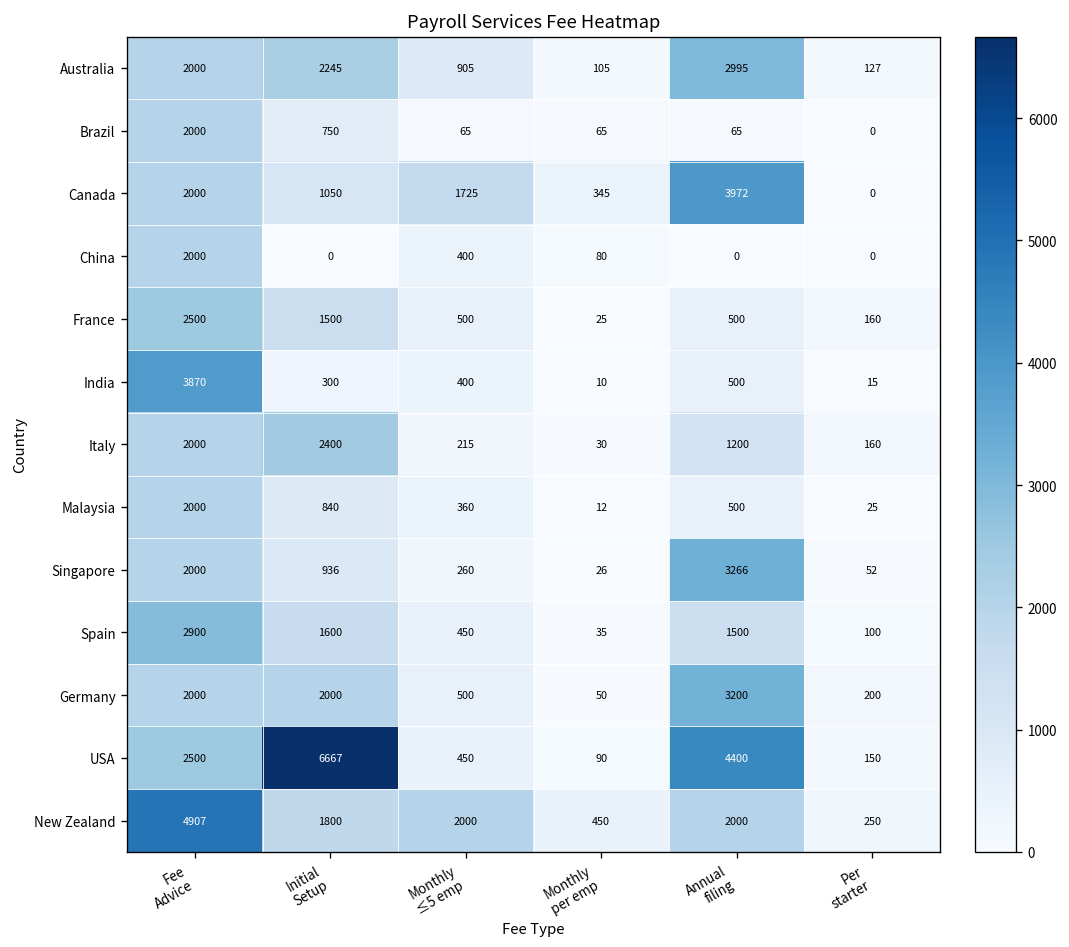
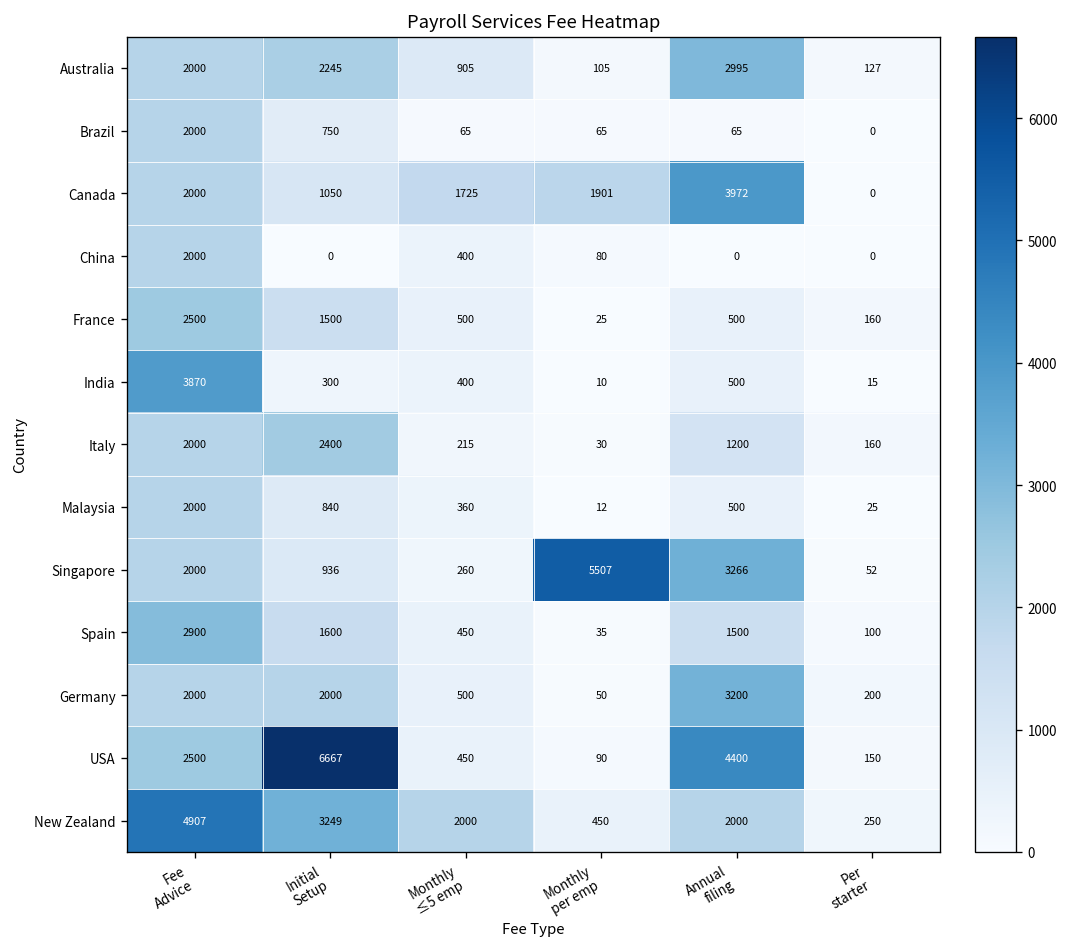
  {
    "Australia": {
      "Fee Advice": 2000,
      "Initial Setup": 2245,
      "Monthly ≤5 emp": 905,
      "Monthly per emp": 105,
      "Annual filing": 2995,
      "Per starter": 127
    },
    "Brazil": {
      "Fee Advice": 2000,
      "Initial Setup": 750,
      "Monthly ≤5 emp": 65,
      "Monthly per emp": 65,
      "Annual filing": 65,
      "Per starter": 0
    },
    "Canada": {
      "Fee Advice": 2000,
      "Initial Setup": 1050,
      "Monthly ≤5 emp": 1725,
-     "Monthly per emp": 345,
+     "Monthly per emp": 1901,
      "Annual filing": 3972,
      "Per starter": 0
    },
    "China": {
      "Fee Advice": 2000,
      "Initial Setup": 0,
      "Monthly ≤5 emp": 400,
      "Monthly per emp": 80,
      "Annual filing": 0,
      "Per starter": 0
    },
    "France": {
      "Fee Advice": 2500,
      "Initial Setup": 1500,
      "Monthly ≤5 emp": 500,
      "Monthly per emp": 25,
      "Annual filing": 500,
      "Per starter": 160
    },
    "India": {
      "Fee Advice": 3870,
      "Initial Setup": 300,
      "Monthly ≤5 emp": 400,
      "Monthly per emp": 10,
      "Annual filing": 500,
      "Per starter": 15
    },
    "Italy": {
      "Fee Advice": 2000,
      "Initial Setup": 2400,
      "Monthly ≤5 emp": 215,
      "Monthly per emp": 30,
      "Annual filing": 1200,
      "Per starter": 160
    },
    "Malaysia": {
      "Fee Advice": 2000,
      "Initial Setup": 840,
      "Monthly ≤5 emp": 360,
      "Monthly per emp": 12,
      "Annual filing": 500,
      "Per starter": 25
    },
    "Singapore": {
      "Fee Advice": 2000,
      "Initial Setup": 936,
      "Monthly ≤5 emp": 260,
-     "Monthly per emp": 26,
+     "Monthly per emp": 5507,
      "Annual filing": 3266,
      "Per starter": 52
    },
    "Spain": {
      "Fee Advice": 2900,
      "Initial Setup": 1600,
      "Monthly ≤5 emp": 450,
      "Monthly per emp": 35,
      "Annual filing": 1500,
      "Per starter": 100
    },
    "Germany": {
      "Fee Advice": 2000,
      "Initial Setup": 2000,
      "Monthly ≤5 emp": 500,
      "Monthly per emp": 50,
      "Annual filing": 3200,
      "Per starter": 200
    },
    "USA": {
      "Fee Advice": 2500,
      "Initial Setup": 6667,
      "Monthly ≤5 emp": 450,
      "Monthly per emp": 90,
      "Annual filing": 4400,
      "Per starter": 150
    },
    "New Zealand": {
      "Fee Advice": 4907,
-     "Initial Setup": 1800,
+     "Initial Setup": 3249,
      "Monthly ≤5 emp": 2000,
      "Monthly per emp": 450,
      "Annual filing": 2000,
      "Per starter": 250
    }
  }
